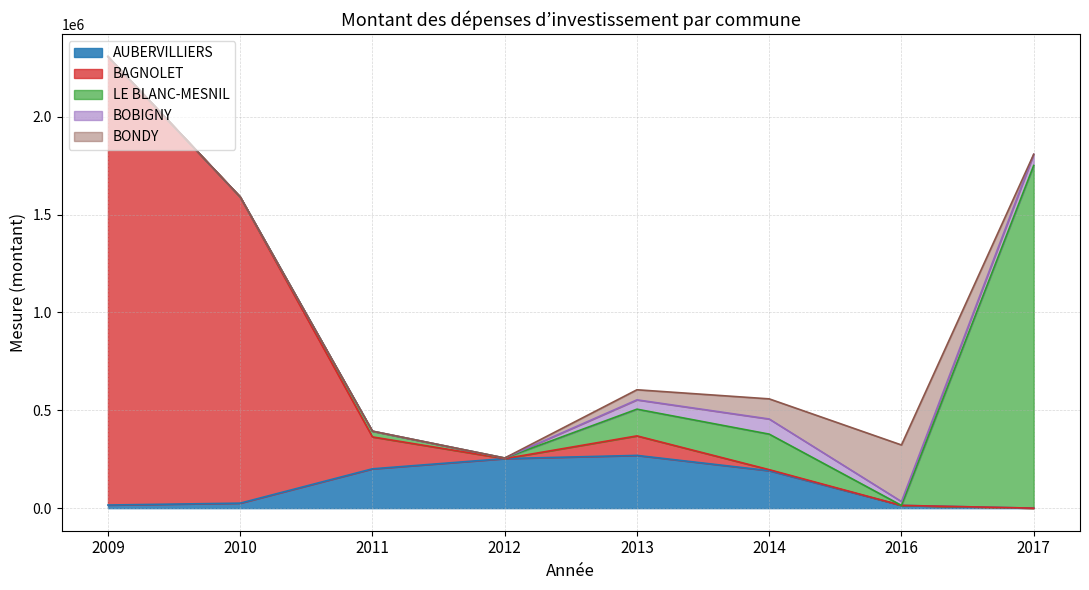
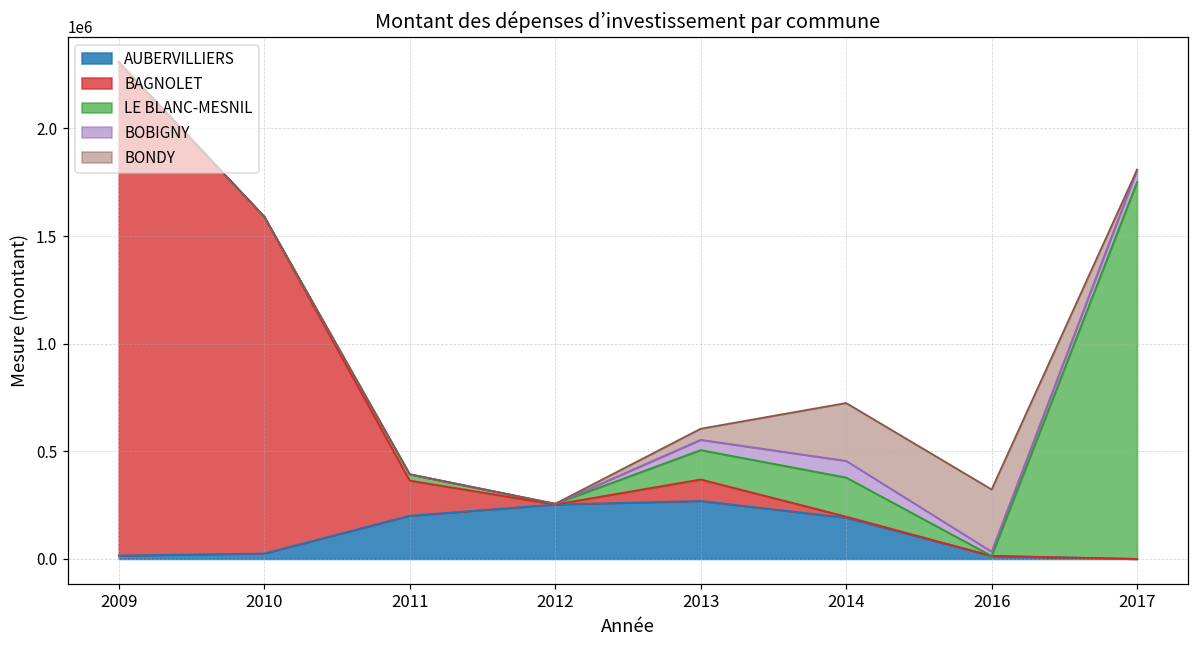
  {
    "AUBERVILLIERS": {
      "2009": 20000,
      "2010": 30000,
      "2011": 200000,
      "2013": 270000
    },
    "BAGNOLET": {
      "2011": 160000,
      "2013": 100000
    },
    "LE BLANC-MESNIL": {
      "2013": 140000,
      "2014": 180000,
      "2017": 1750000
    },
    "BOBIGNY": {
      "2013": 50000,
      "2014": 80000,
      "2016": 20000
    },
    "BONDY": {
      "2013": 50000,
-     "2014": 100000,
+     "2014": 270000,
      "2016": 290000
    }
  }
